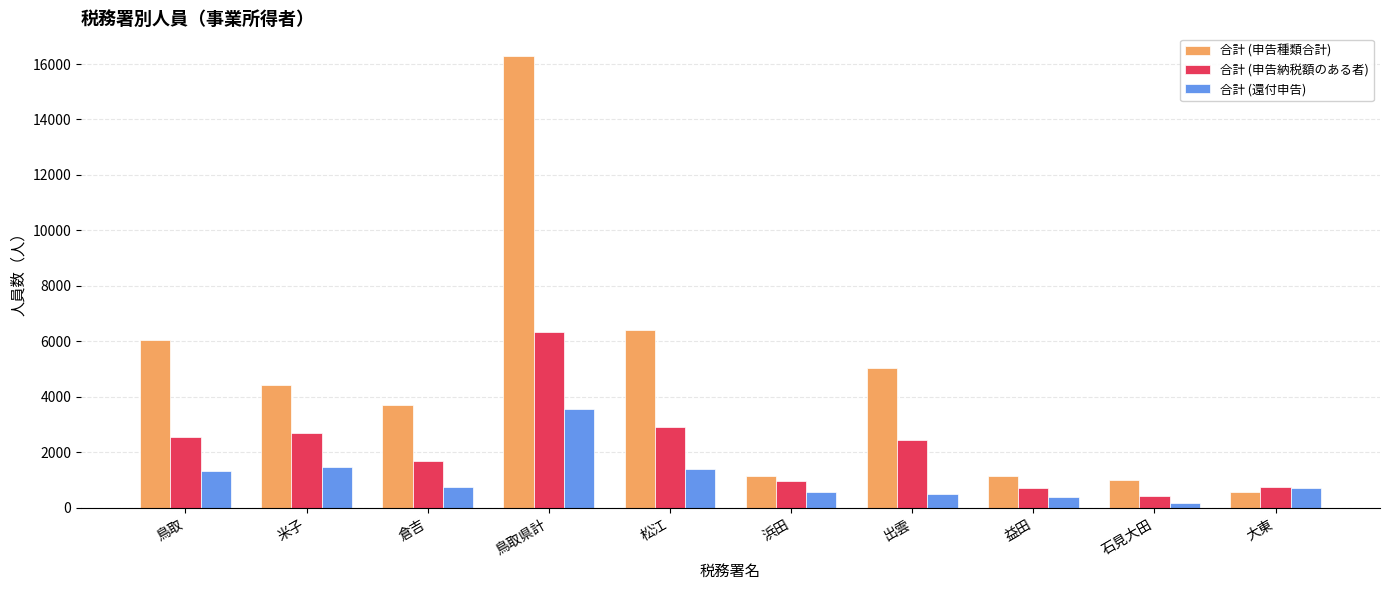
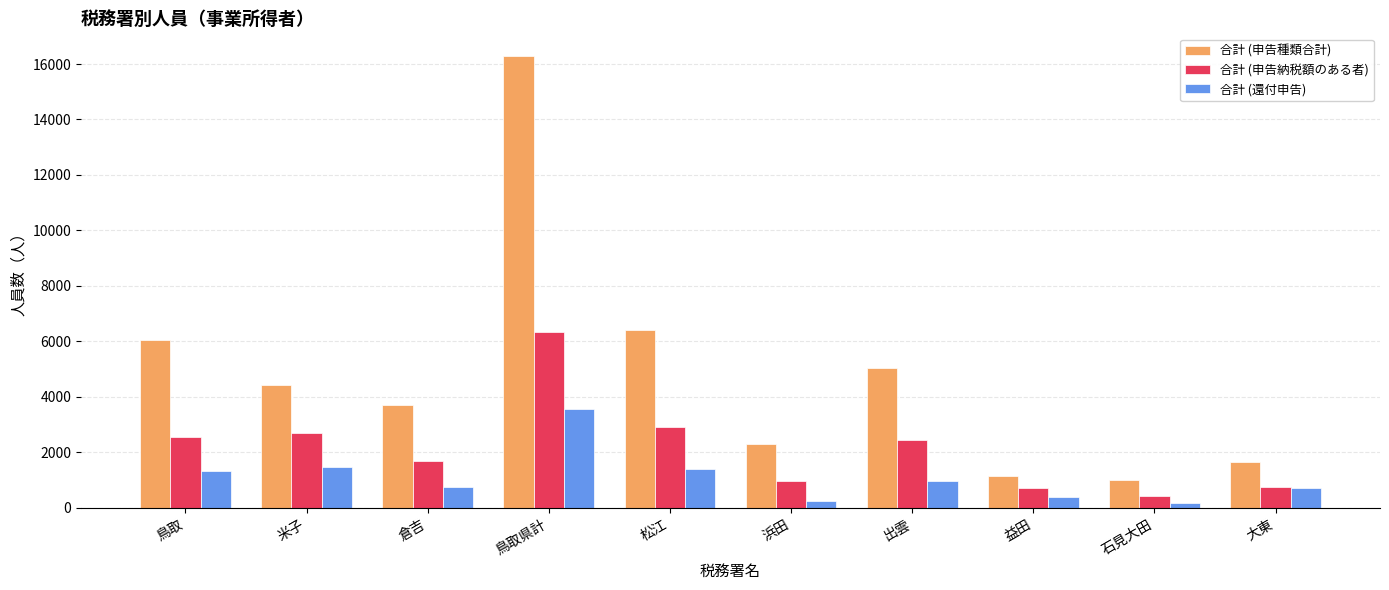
  {
    "合計 (申告種類合計)": {
      "鳥取": 6000,
      "米子": 4400,
      "倉吉": 3700,
      "鳥取県計": 16300,
      "松江": 6400,
-     "浜田": 1200,
+     "浜田": 2300,
      "出雲": 5000,
      "益田": 1100,
      "石見大田": 1000,
-     "大東": 600
+     "大東": 1700
    },
    "合計 (申告納税額のある者)": {
      "鳥取": 2500,
      "米子": 2700,
      "倉吉": 1700,
      "鳥取県計": 6300,
      "松江": 2900,
      "浜田": 1000,
      "出雲": 2400,
      "益田": 700,
      "石見大田": 400,
      "大東": 700
    },
    "合計 (還付申告)": {
      "鳥取": 1300,
      "米子": 1500,
      "倉吉": 800,
      "鳥取県計": 3600,
      "松江": 1400,
-     "浜田": 600,
-     "出雲": 500,
+     "浜田": 300,
+     "出雲": 1000,
      "益田": 400,
      "石見大田": 200,
      "大東": 700
    }
  }
